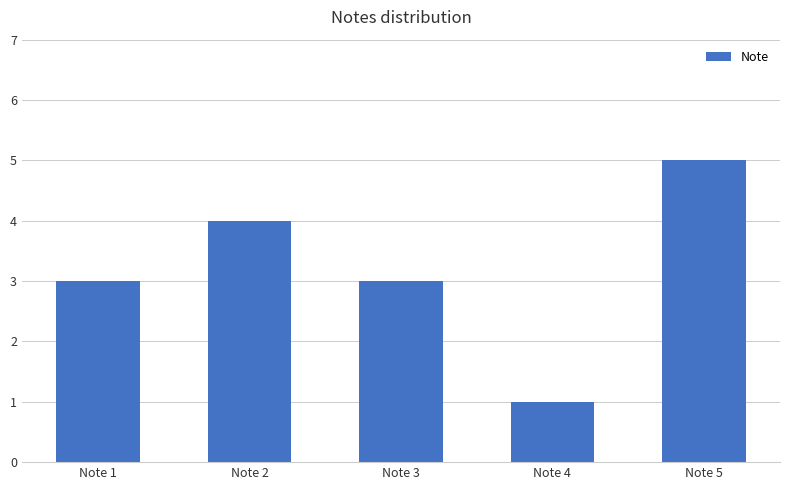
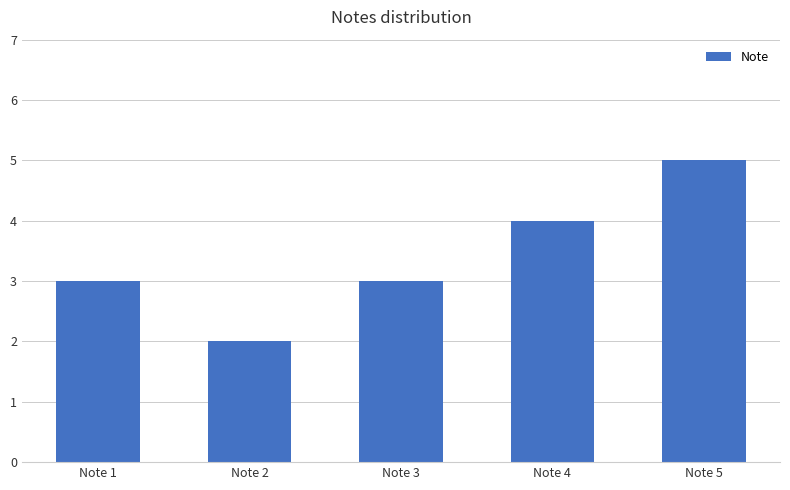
  {
    "Note 1": 3,
-   "Note 2": 4,
+   "Note 2": 2,
    "Note 3": 3,
-   "Note 4": 1,
+   "Note 4": 4,
    "Note 5": 5
  }
